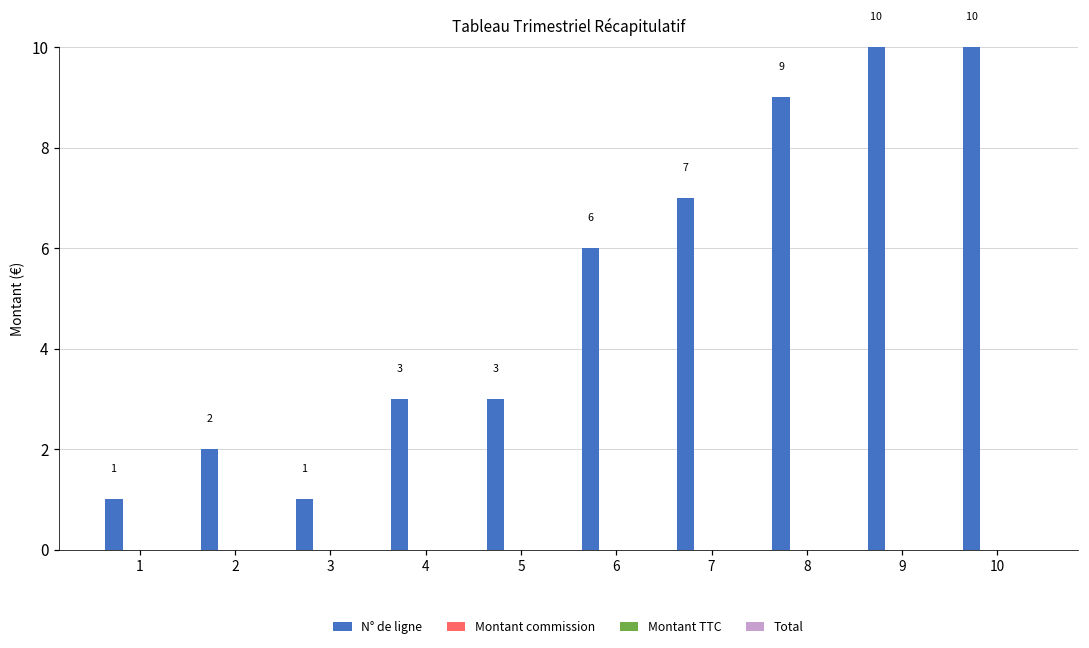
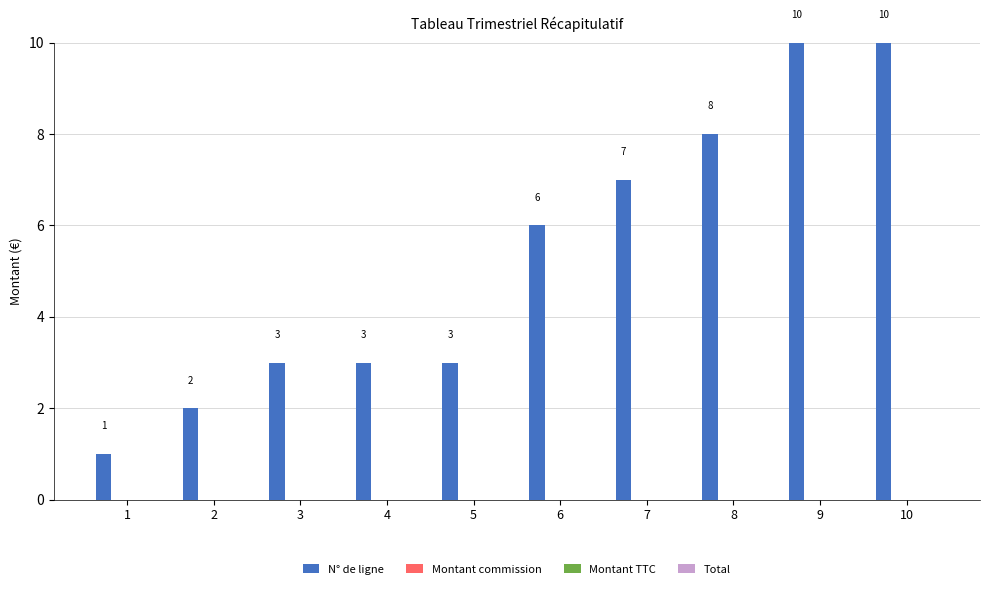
  {
    "N° de ligne": {
      "1": 1,
      "2": 2,
-     "3": 1,
+     "3": 3,
      "4": 3,
      "5": 3,
      "6": 6,
      "7": 7,
-     "8": 9,
+     "8": 8,
      "9": 10,
      "10": 10
    },
    "Montant commission": {
      "1": 0.0,
      "2": 0.0,
      "3": 0.0,
      "4": 0.0,
      "5": 0.0,
      "6": 0.0,
      "7": 0.0,
      "8": 0.0,
      "9": 0.0,
      "10": 0.0
    },
    "Montant TTC": {
      "1": 0.0,
      "2": 0.0,
      "3": 0.0,
      "4": 0.0,
      "5": 0.0,
      "6": 0.0,
      "7": 0.0,
      "8": 0.0,
      "9": 0.0,
      "10": 0.0
    },
    "Total": {
      "1": 0.0,
      "2": 0.0,
      "3": 0.0,
      "4": 0.0,
      "5": 0.0,
      "6": 0.0,
      "7": 0.0,
      "8": 0.0,
      "9": 0.0,
      "10": 0.0
    }
  }
